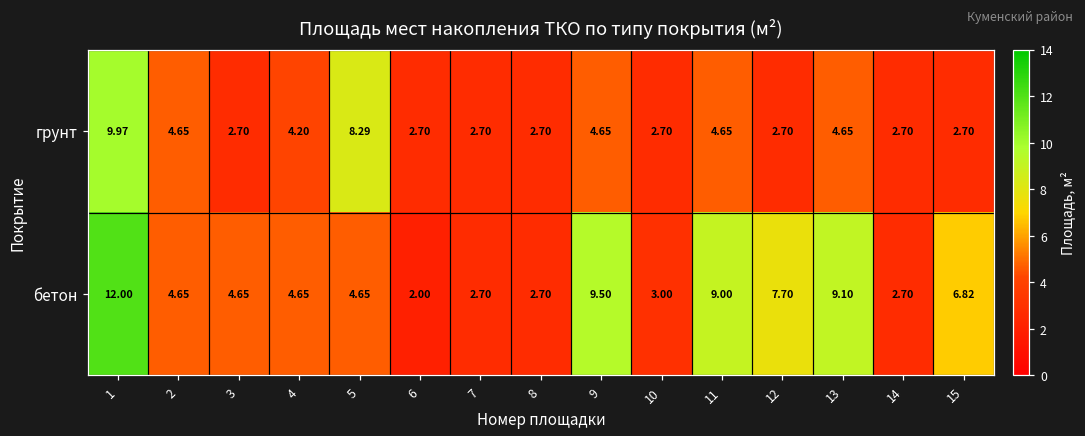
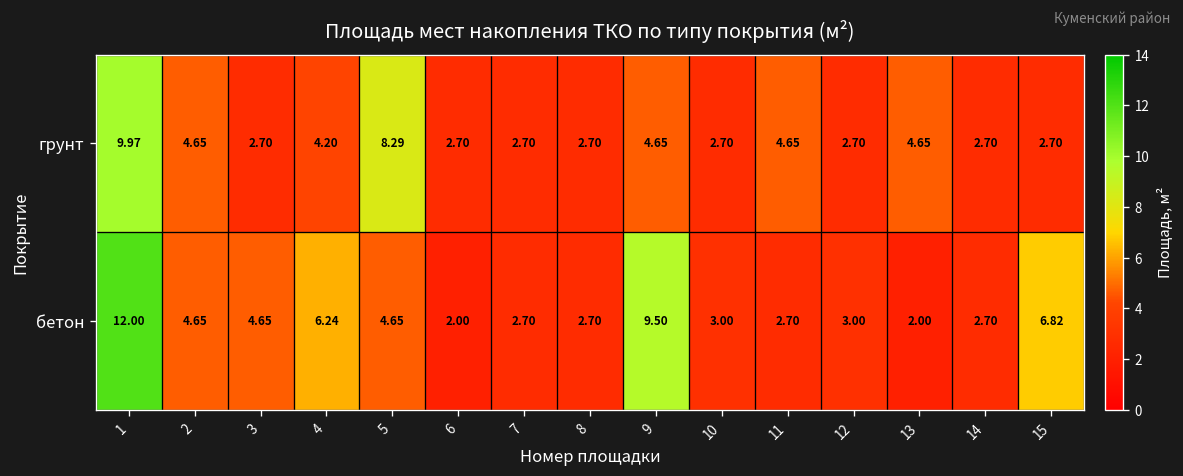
  {
    "грунт": {
      "1": 9.97,
      "2": 4.65,
      "3": 2.70,
      "4": 4.20,
      "5": 8.29,
      "6": 2.70,
      "7": 2.70,
      "8": 2.70,
      "9": 4.65,
      "10": 2.70,
      "11": 4.65,
      "12": 2.70,
      "13": 4.65,
      "14": 2.70,
      "15": 2.70
    },
    "бетон": {
      "1": 12.00,
      "2": 4.65,
      "3": 4.65,
-     "4": 4.65,
+     "4": 6.24,
      "5": 4.65,
      "6": 2.00,
      "7": 2.70,
      "8": 2.70,
      "9": 9.50,
      "10": 3.00,
-     "11": 9.00,
-     "12": 7.70,
-     "13": 9.10,
+     "11": 2.70,
+     "12": 3.00,
+     "13": 2.00,
      "14": 2.70,
      "15": 6.82
    }
  }
